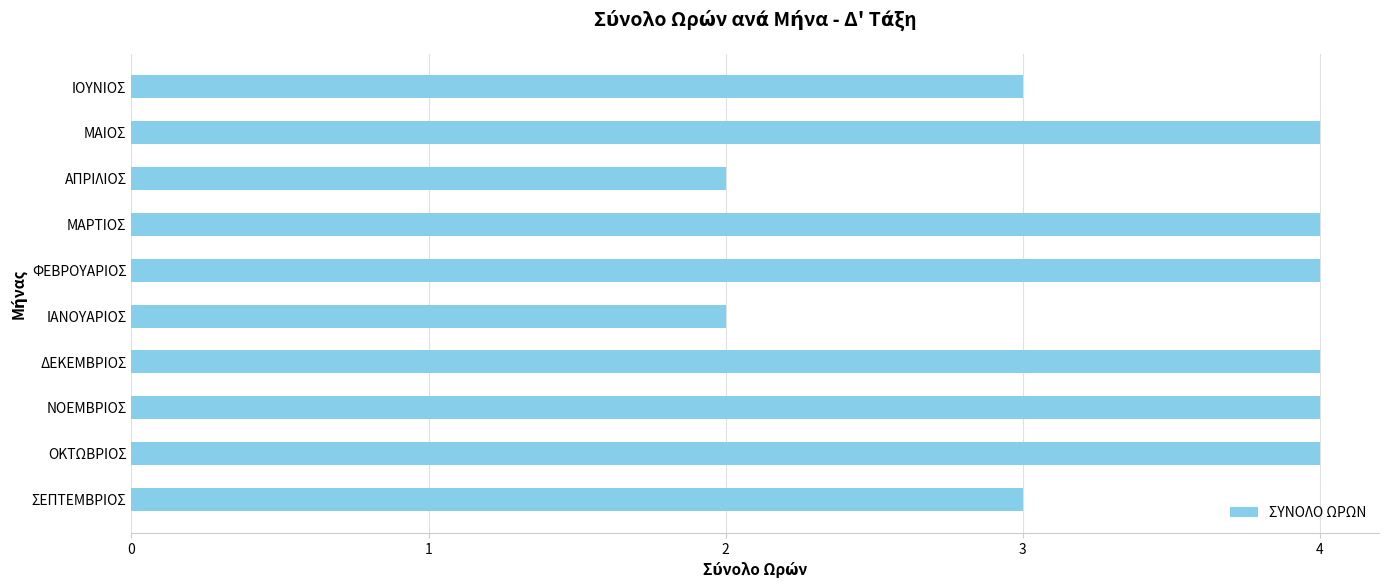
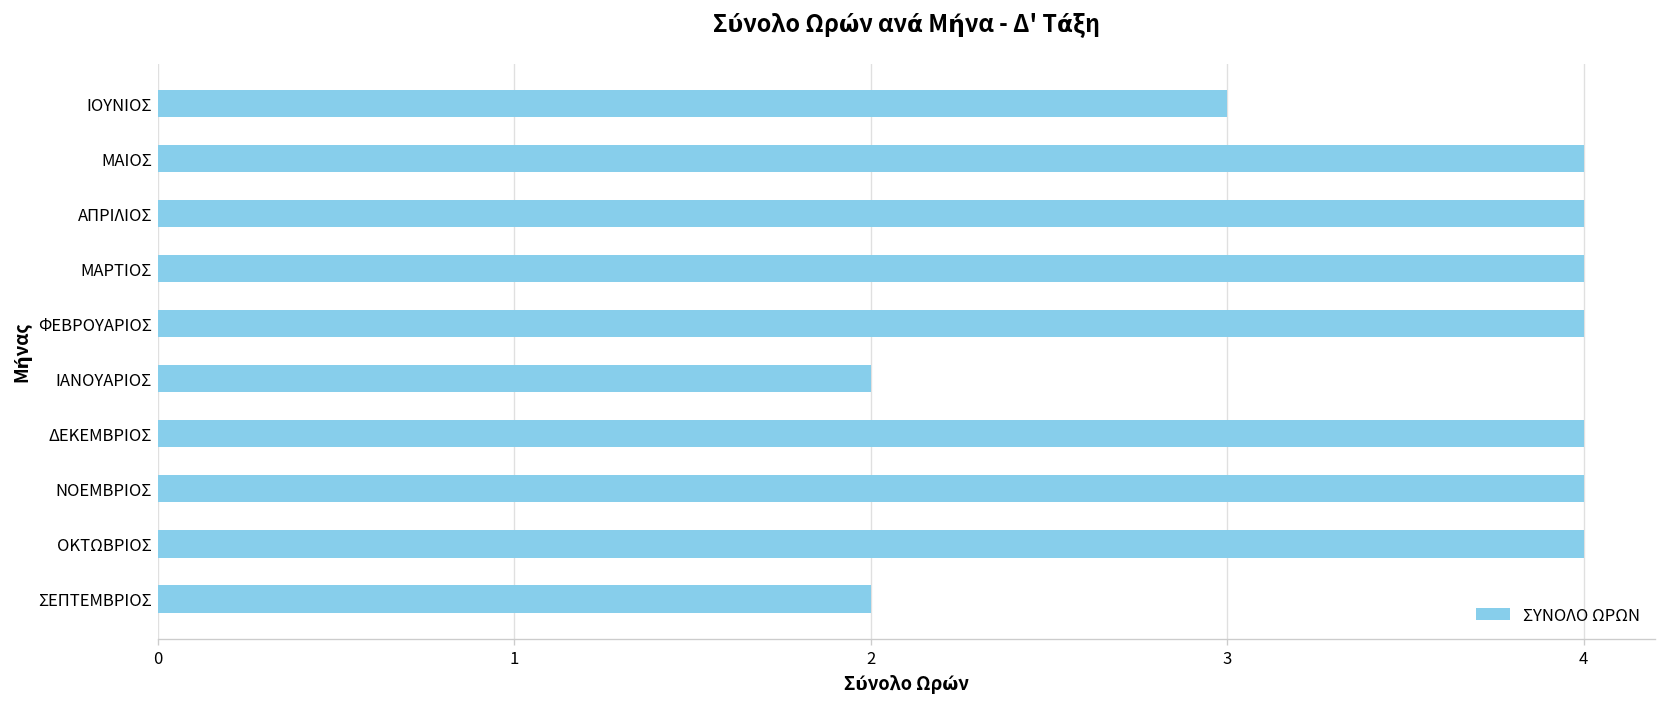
  {
    "ΙΟΥΝΙΟΣ": 3,
    "ΜΑΙΟΣ": 4,
-   "ΑΠΡΙΛΙΟΣ": 2,
+   "ΑΠΡΙΛΙΟΣ": 4,
    "ΜΑΡΤΙΟΣ": 4,
    "ΦΕΒΡΟΥΑΡΙΟΣ": 4,
    "ΙΑΝΟΥΑΡΙΟΣ": 2,
    "ΔΕΚΕΜΒΡΙΟΣ": 4,
    "ΝΟΕΜΒΡΙΟΣ": 4,
    "ΟΚΤΩΒΡΙΟΣ": 4,
-   "ΣΕΠΤΕΜΒΡΙΟΣ": 3
+   "ΣΕΠΤΕΜΒΡΙΟΣ": 2
  }
